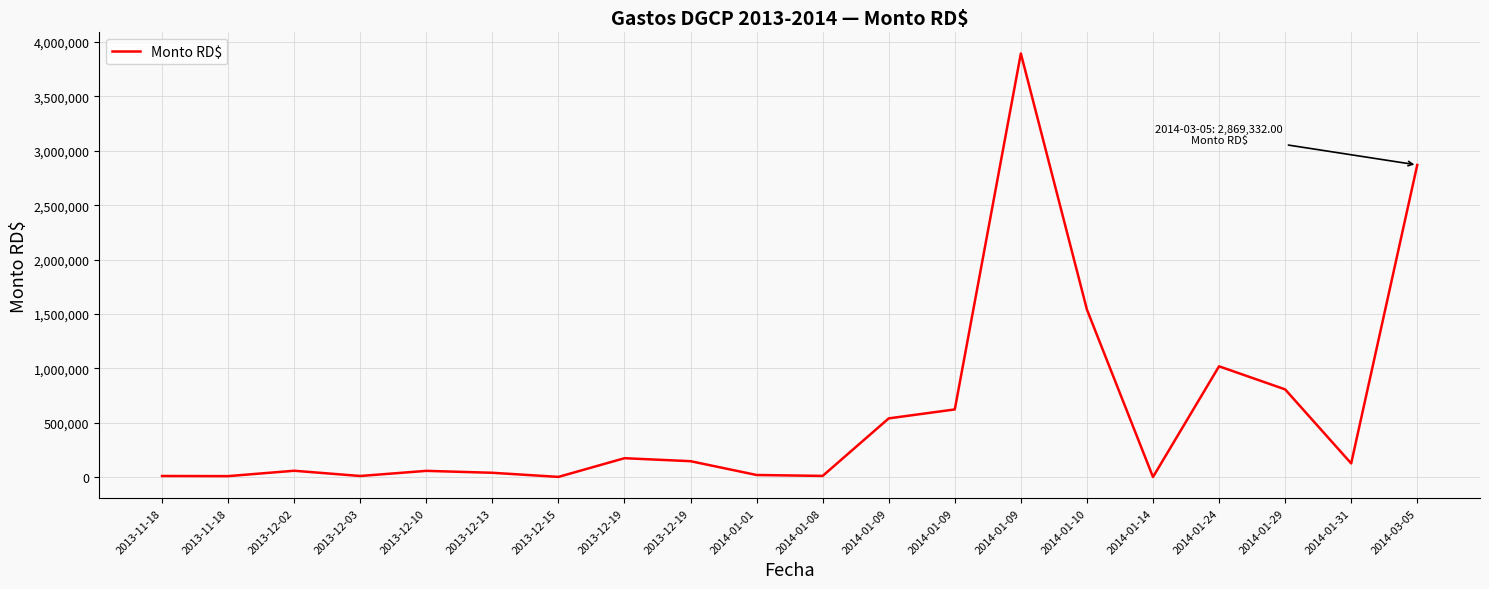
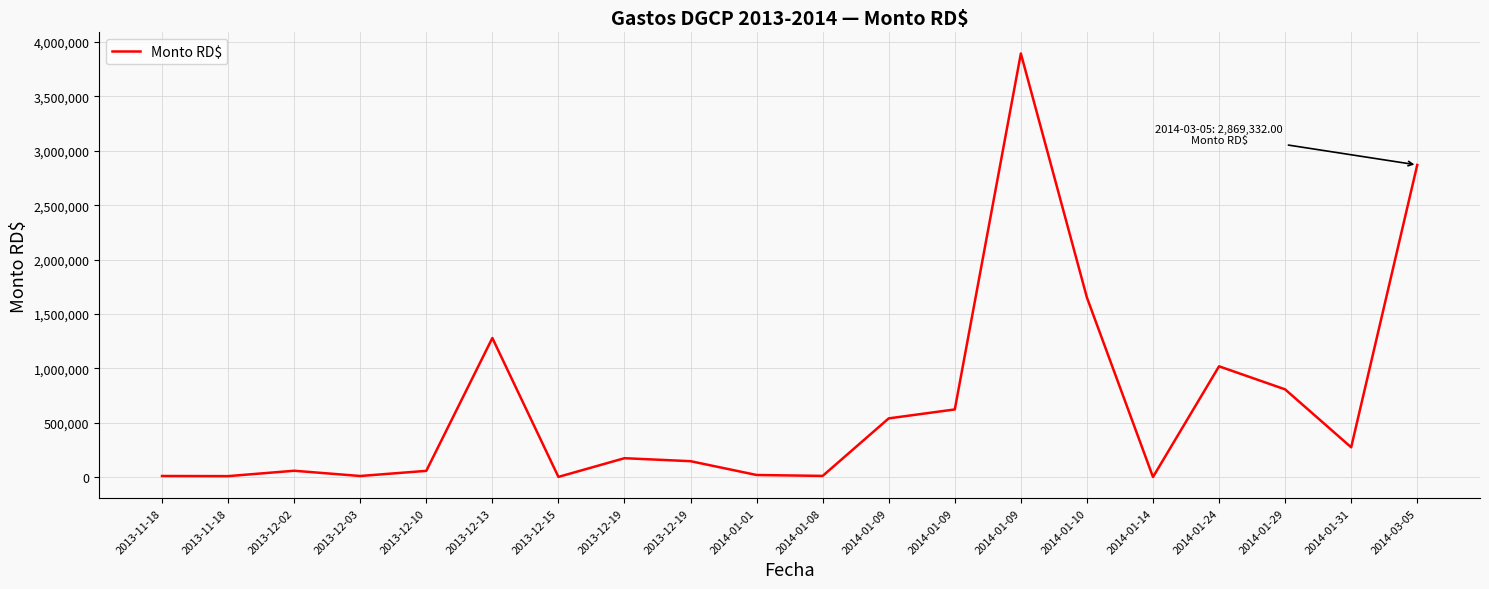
  {
    "2013-12-02": "60,000",
    "2013-12-03": "10,000",
    "2013-12-10": "60,000",
-   "2013-12-13": "40,000",
+   "2013-12-13": "1,280,000",
    "2013-12-15": "0",
    "2014-01-01": "20,000",
    "2014-01-08": "10,000",
-   "2014-01-10": "1,540,000",
+   "2014-01-10": "1,650,000",
    "2014-01-14": "0",
    "2014-01-24": "1,020,000",
    "2014-01-29": "810,000",
-   "2014-01-31": "130,000"
+   "2014-01-31": "280,000"
  }
